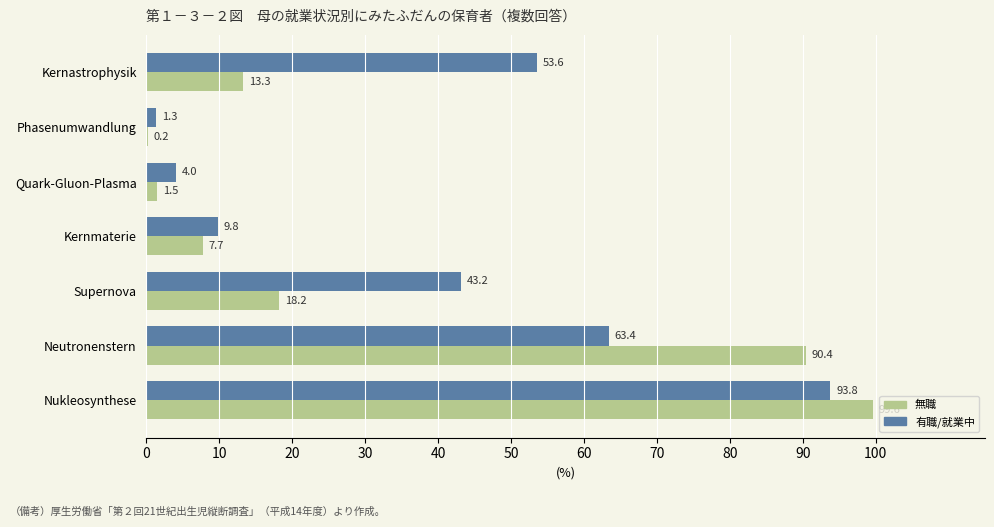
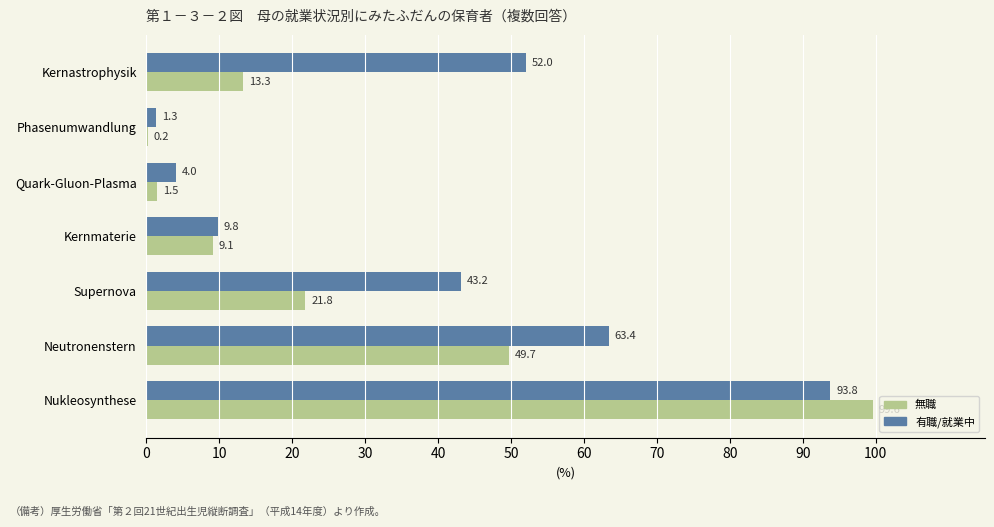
  {
    "無職": {
      "Kernastrophysik": 13.3,
      "Phasenumwandlung": 0.2,
      "Quark-Gluon-Plasma": 1.5,
-     "Kernmaterie": 7.7,
-     "Supernova": 18.2,
-     "Neutronenstern": 90.4
+     "Kernmaterie": 9.1,
+     "Supernova": 21.8,
+     "Neutronenstern": 49.7
    },
    "有職/就業中": {
-     "Kernastrophysik": 53.6,
+     "Kernastrophysik": 52.0,
      "Phasenumwandlung": 1.3,
      "Quark-Gluon-Plasma": 4.0,
      "Kernmaterie": 9.8,
      "Supernova": 43.2,
      "Neutronenstern": 63.4,
      "Nukleosynthese": 93.8
    }
  }
